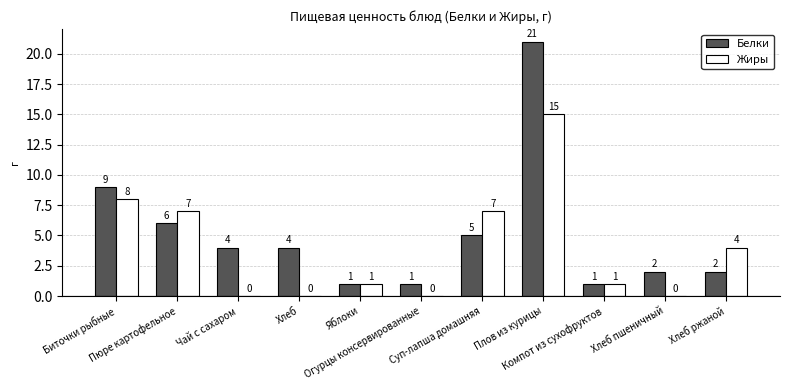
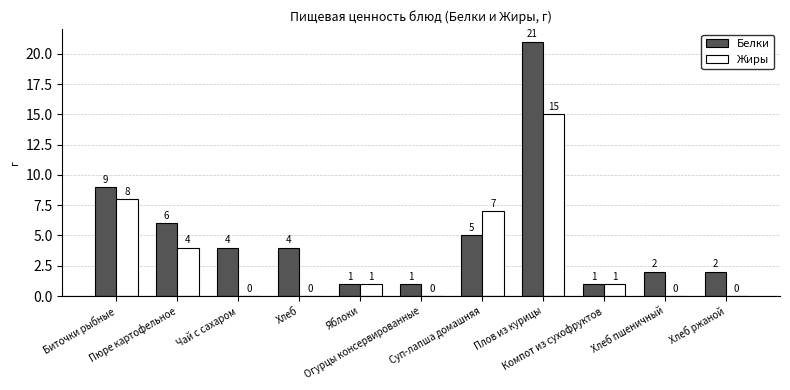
  {
    "Белки": {
      "Биточки рыбные": 9,
      "Пюре картофельное": 6,
      "Чай с сахаром": 4,
      "Хлеб": 4,
      "Яблоки": 1,
      "Огурцы консервированные": 1,
      "Суп-лапша домашняя": 5,
      "Плов из курицы": 21,
      "Компот из сухофруктов": 1,
      "Хлеб пшеничный": 2,
      "Хлеб ржаной": 2
    },
    "Жиры": {
      "Биточки рыбные": 8,
-     "Пюре картофельное": 7,
+     "Пюре картофельное": 4,
      "Чай с сахаром": 0,
      "Хлеб": 0,
      "Яблоки": 1,
      "Огурцы консервированные": 0,
      "Суп-лапша домашняя": 7,
      "Плов из курицы": 15,
      "Компот из сухофруктов": 1,
      "Хлеб пшеничный": 0,
-     "Хлеб ржаной": 4
+     "Хлеб ржаной": 0
    }
  }
